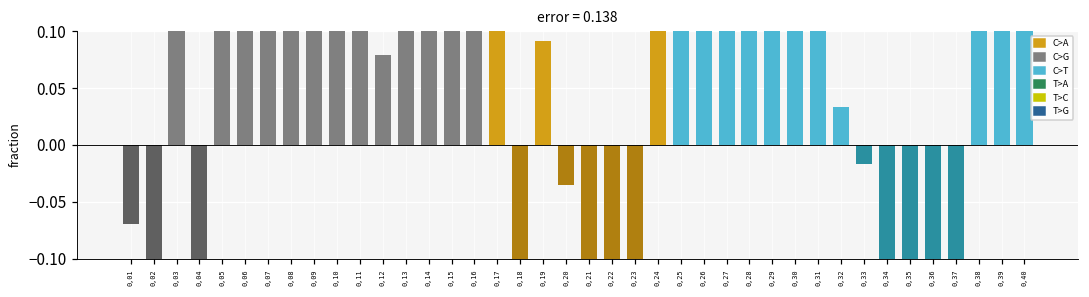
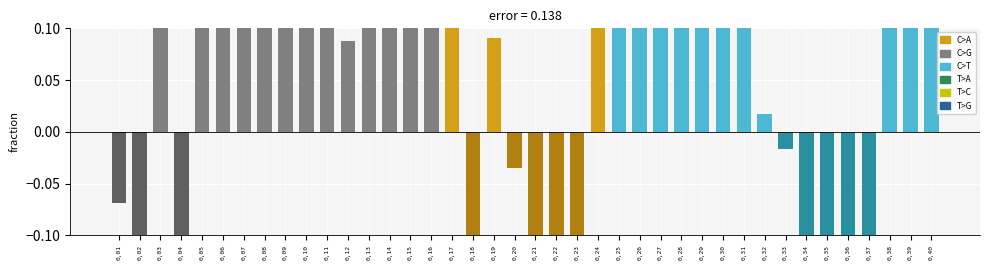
  {
    "0,01": -0.069,
-   "0,12": 0.079,
+   "0,12": 0.088,
    "0,19": 0.091,
    "0,20": -0.035,
-   "0,32": 0.033,
+   "0,32": 0.017,
    "0,33": -0.017
  }
